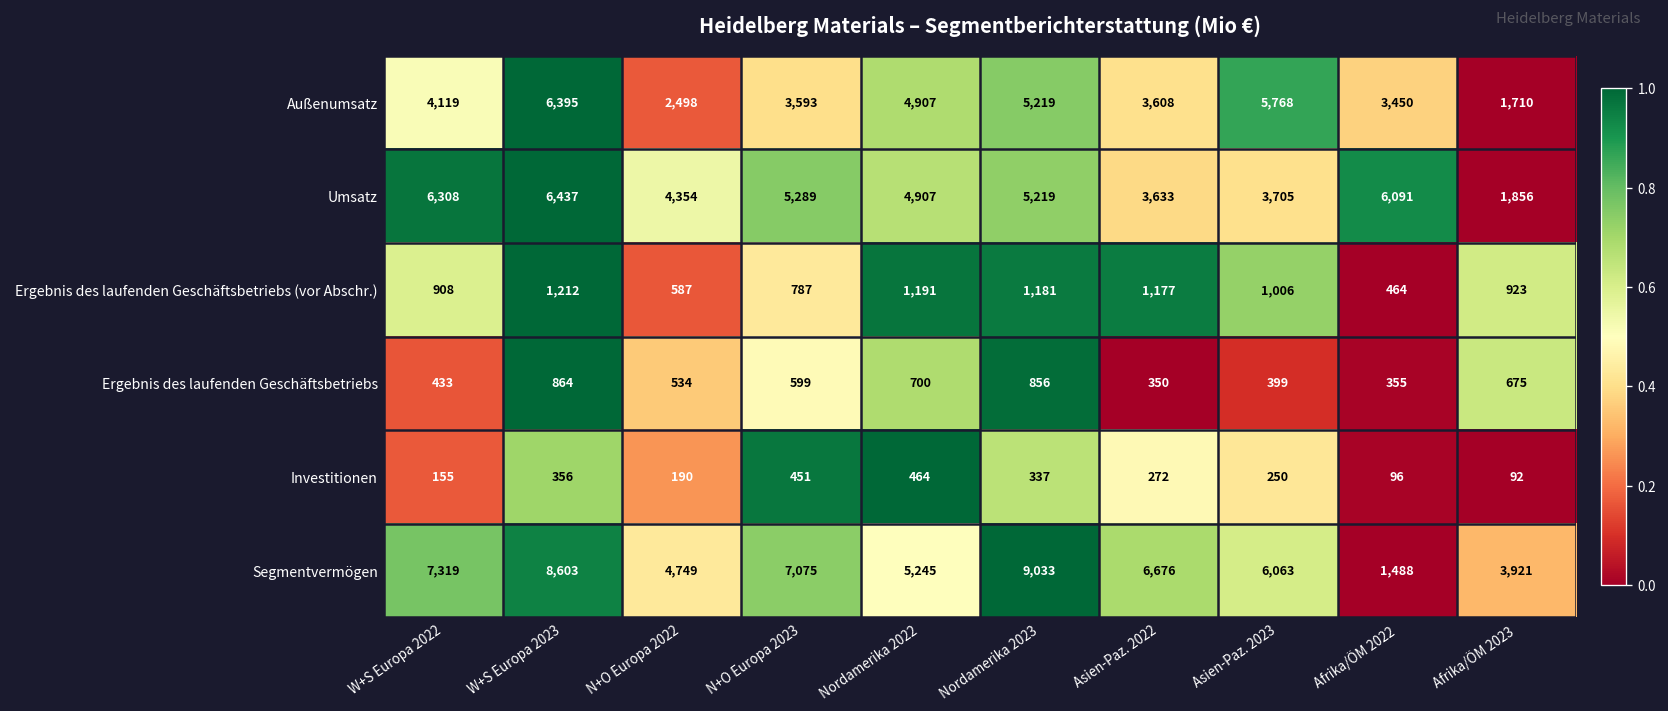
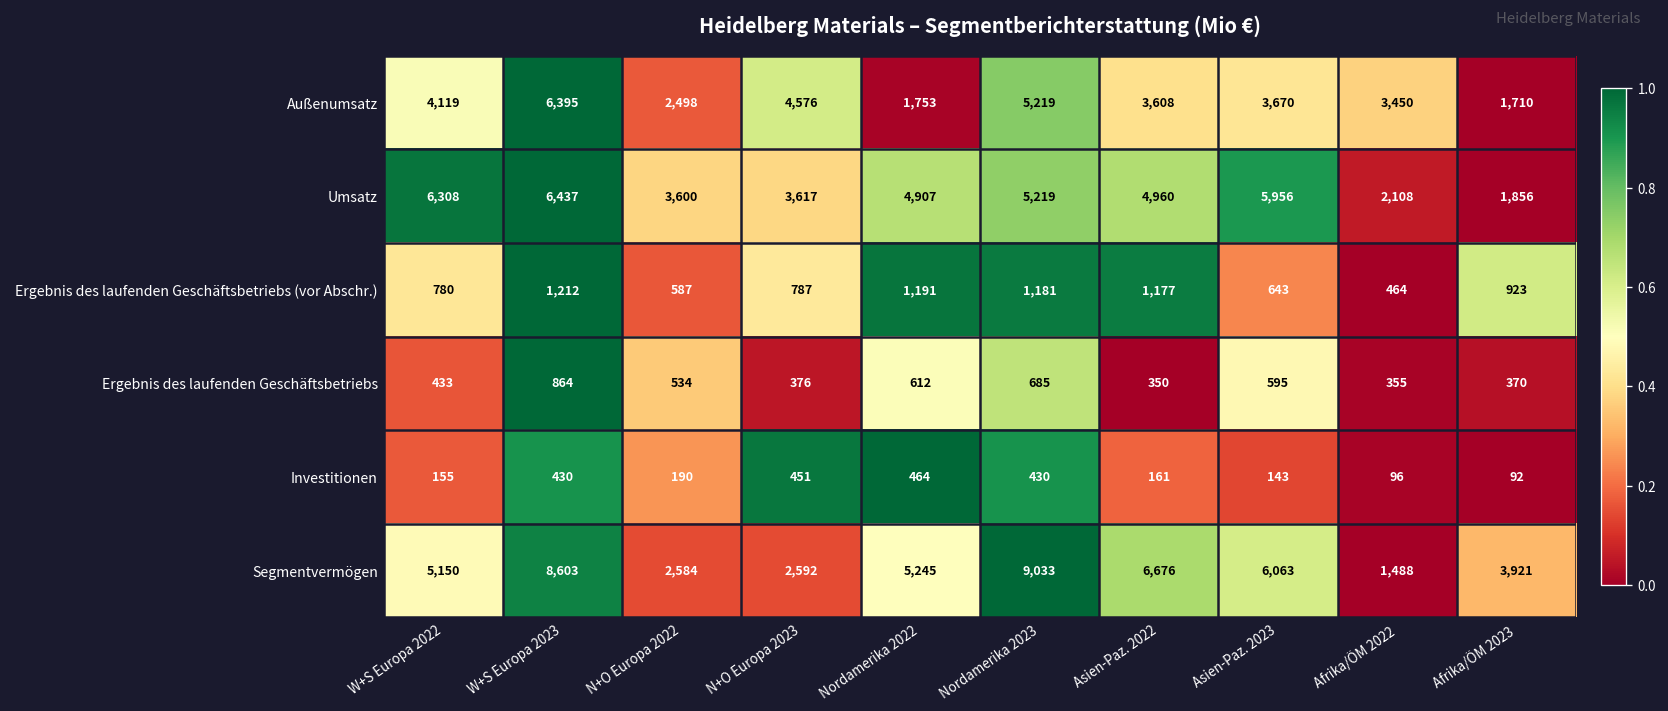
  {
    "Außenumsatz": {
      "W+S Europa 2022": "4,119",
      "W+S Europa 2023": "6,395",
      "N+O Europa 2022": "2,498",
-     "N+O Europa 2023": "3,593",
-     "Nordamerika 2022": "4,907",
+     "N+O Europa 2023": "4,576",
+     "Nordamerika 2022": "1,753",
      "Nordamerika 2023": "5,219",
      "Asien-Paz. 2022": "3,608",
-     "Asien-Paz. 2023": "5,768",
+     "Asien-Paz. 2023": "3,670",
      "Afrika/ÖM 2022": "3,450",
      "Afrika/ÖM 2023": "1,710"
    },
    "Umsatz": {
      "W+S Europa 2022": "6,308",
      "W+S Europa 2023": "6,437",
-     "N+O Europa 2022": "4,354",
-     "N+O Europa 2023": "5,289",
+     "N+O Europa 2022": "3,600",
+     "N+O Europa 2023": "3,617",
      "Nordamerika 2022": "4,907",
      "Nordamerika 2023": "5,219",
-     "Asien-Paz. 2022": "3,633",
-     "Asien-Paz. 2023": "3,705",
-     "Afrika/ÖM 2022": "6,091",
+     "Asien-Paz. 2022": "4,960",
+     "Asien-Paz. 2023": "5,956",
+     "Afrika/ÖM 2022": "2,108",
      "Afrika/ÖM 2023": "1,856"
    },
    "Ergebnis des laufenden Geschäftsbetriebs (vor Abschr.)": {
-     "W+S Europa 2022": "908",
+     "W+S Europa 2022": "780",
      "W+S Europa 2023": "1,212",
      "N+O Europa 2022": "587",
      "N+O Europa 2023": "787",
      "Nordamerika 2022": "1,191",
      "Nordamerika 2023": "1,181",
      "Asien-Paz. 2022": "1,177",
-     "Asien-Paz. 2023": "1,006",
+     "Asien-Paz. 2023": "643",
      "Afrika/ÖM 2022": "464",
      "Afrika/ÖM 2023": "923"
    },
    "Ergebnis des laufenden Geschäftsbetriebs": {
      "W+S Europa 2022": "433",
      "W+S Europa 2023": "864",
      "N+O Europa 2022": "534",
-     "N+O Europa 2023": "599",
-     "Nordamerika 2022": "700",
-     "Nordamerika 2023": "856",
+     "N+O Europa 2023": "376",
+     "Nordamerika 2022": "612",
+     "Nordamerika 2023": "685",
      "Asien-Paz. 2022": "350",
-     "Asien-Paz. 2023": "399",
+     "Asien-Paz. 2023": "595",
      "Afrika/ÖM 2022": "355",
-     "Afrika/ÖM 2023": "675"
+     "Afrika/ÖM 2023": "370"
    },
    "Investitionen": {
      "W+S Europa 2022": "155",
-     "W+S Europa 2023": "356",
+     "W+S Europa 2023": "430",
      "N+O Europa 2022": "190",
      "N+O Europa 2023": "451",
      "Nordamerika 2022": "464",
-     "Nordamerika 2023": "337",
-     "Asien-Paz. 2022": "272",
-     "Asien-Paz. 2023": "250",
+     "Nordamerika 2023": "430",
+     "Asien-Paz. 2022": "161",
+     "Asien-Paz. 2023": "143",
      "Afrika/ÖM 2022": "96",
      "Afrika/ÖM 2023": "92"
    },
    "Segmentvermögen": {
-     "W+S Europa 2022": "7,319",
+     "W+S Europa 2022": "5,150",
      "W+S Europa 2023": "8,603",
-     "N+O Europa 2022": "4,749",
-     "N+O Europa 2023": "7,075",
+     "N+O Europa 2022": "2,584",
+     "N+O Europa 2023": "2,592",
      "Nordamerika 2022": "5,245",
      "Nordamerika 2023": "9,033",
      "Asien-Paz. 2022": "6,676",
      "Asien-Paz. 2023": "6,063",
      "Afrika/ÖM 2022": "1,488",
      "Afrika/ÖM 2023": "3,921"
    }
  }
